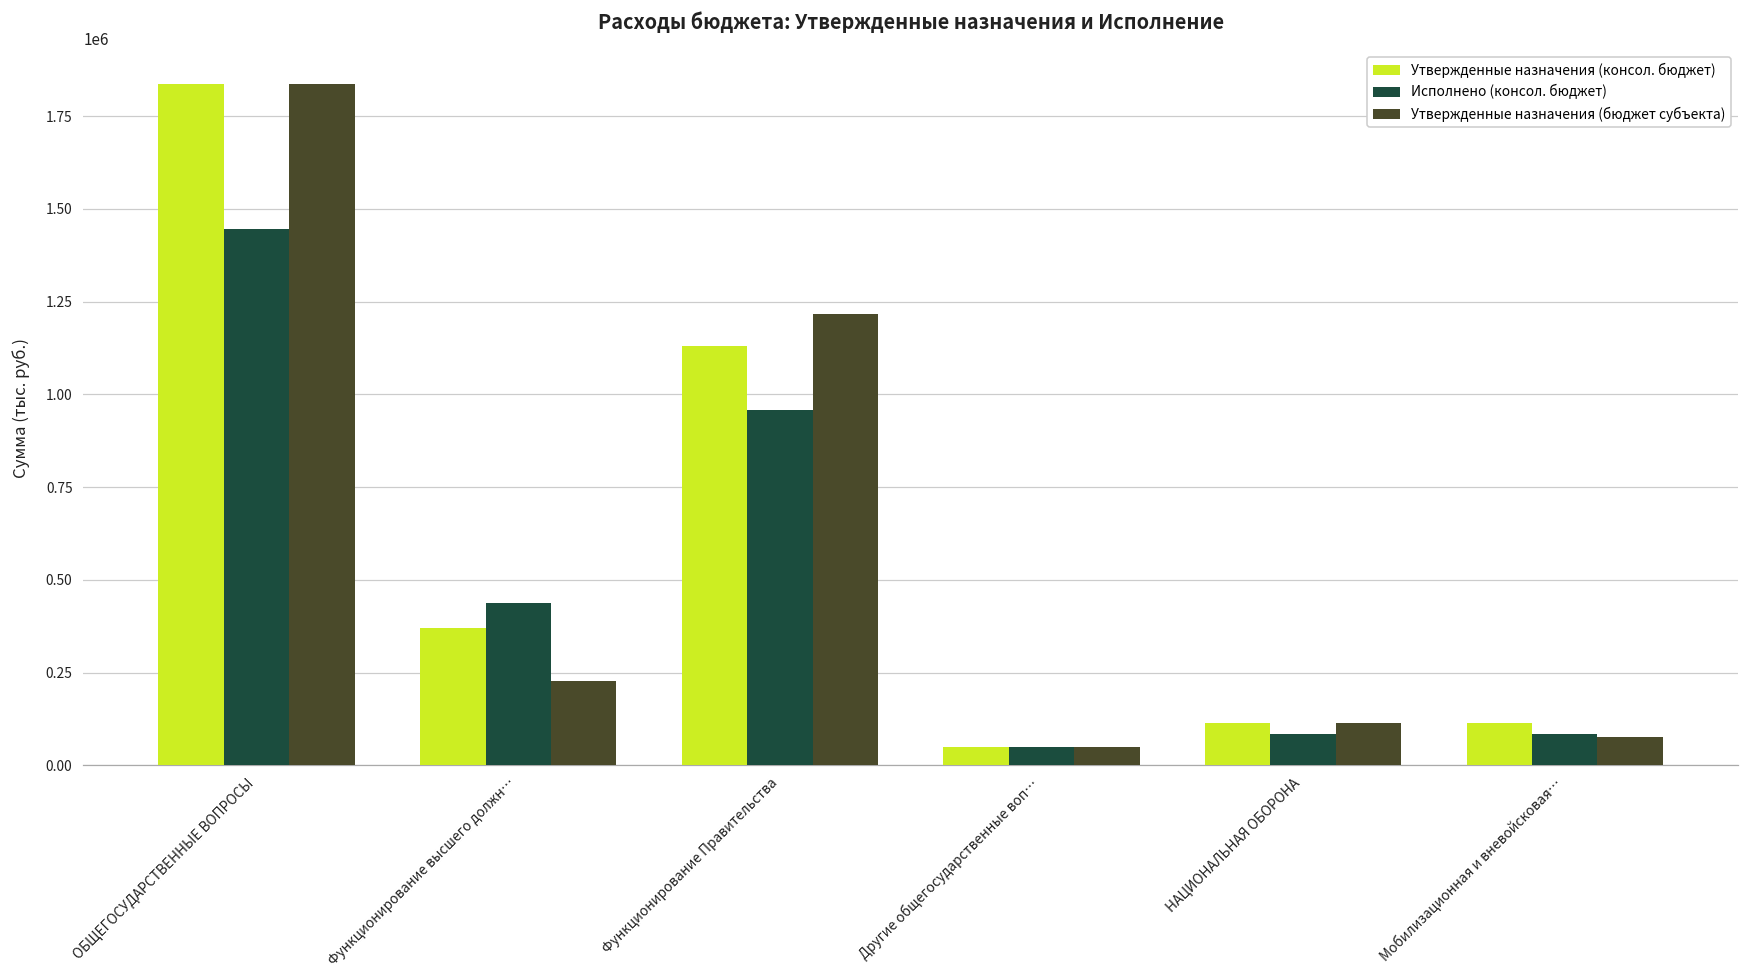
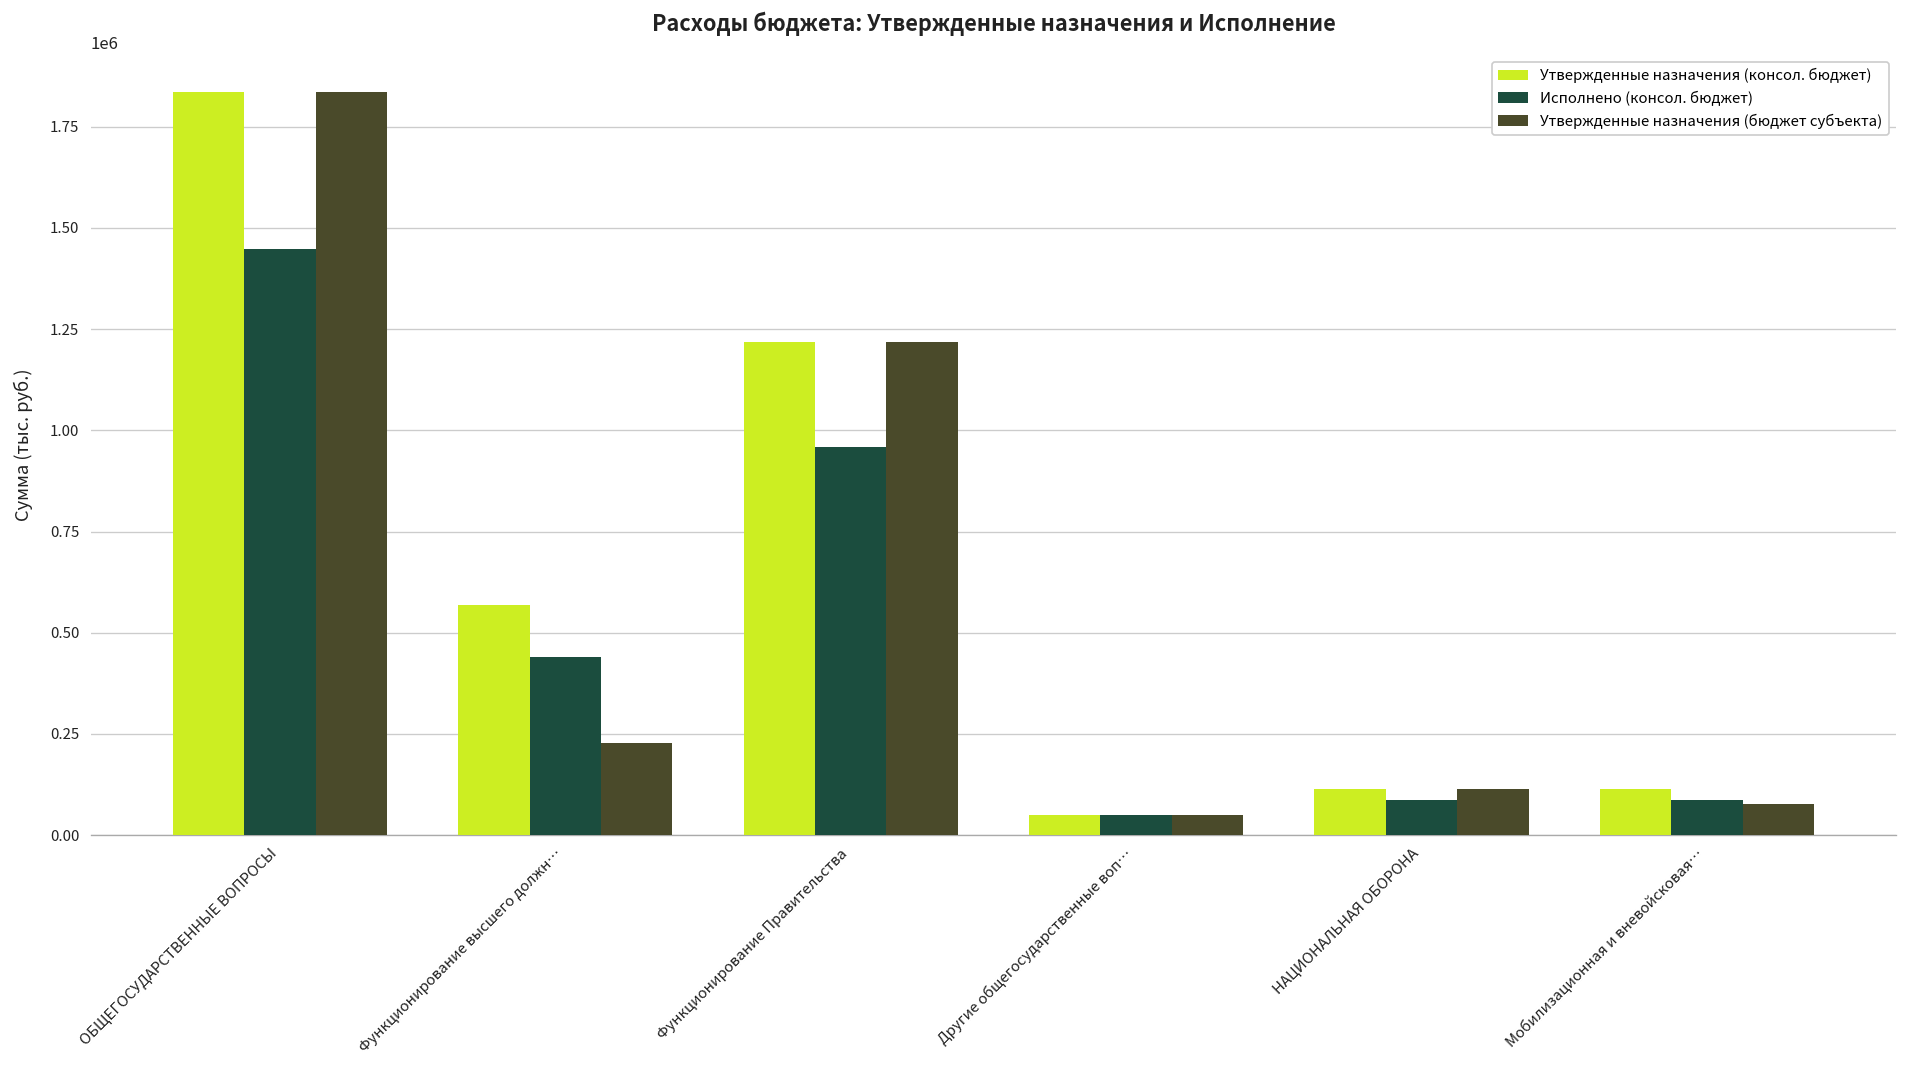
  {
    "Утвержденные назначения (консол. бюджет)": {
      "ОБЩЕГОСУДАРСТВЕННЫЕ ВОПРОСЫ": 1840000,
-     "Функционирование высшего должн…": 370000,
-     "Функционирование Правительства": 1130000,
+     "Функционирование высшего должн…": 570000,
+     "Функционирование Правительства": 1220000,
      "Другие общегосударственные воп…": 50000,
      "НАЦИОНАЛЬНАЯ ОБОРОНА": 110000,
      "Мобилизационная и вневойсковая…": 110000
    }
  }
